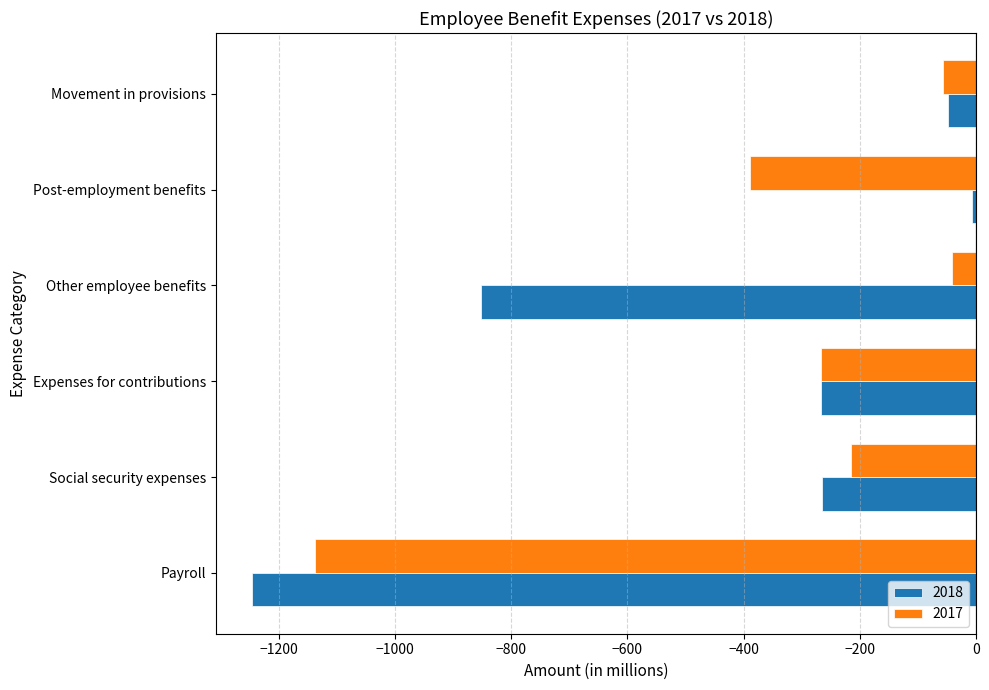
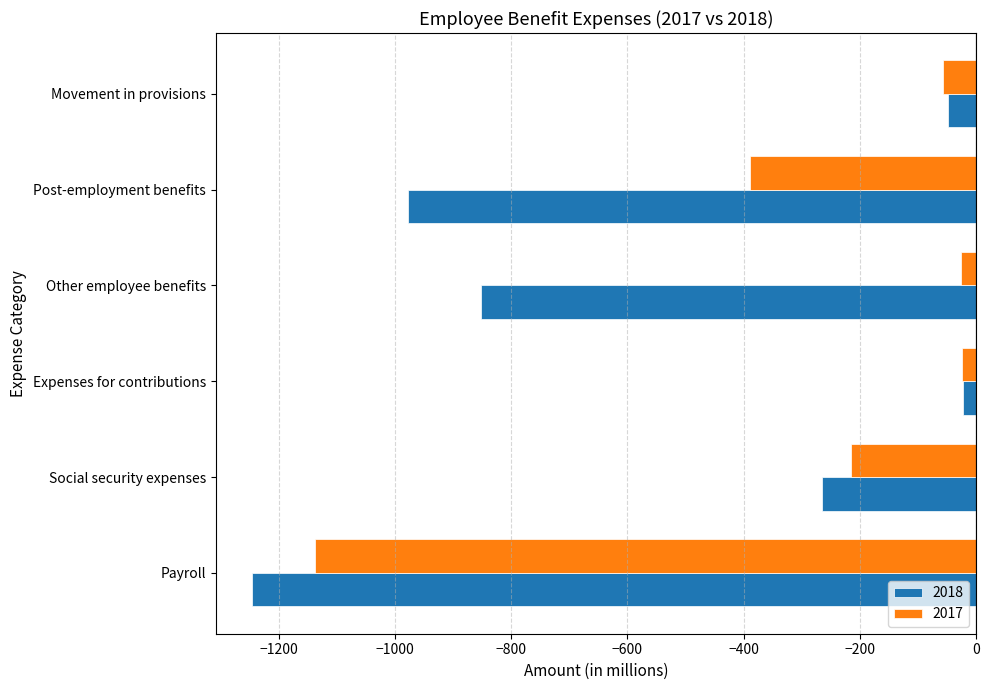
  {
    "2018": {
      "Movement in provisions": -50,
-     "Post-employment benefits": -10,
+     "Post-employment benefits": -980,
      "Other employee benefits": -850,
-     "Expenses for contributions": -270,
+     "Expenses for contributions": -20,
      "Social security expenses": -270,
      "Payroll": -1250
    },
    "2017": {
      "Movement in provisions": -60,
      "Post-employment benefits": -390,
-     "Other employee benefits": -40,
-     "Expenses for contributions": -270,
+     "Other employee benefits": -30,
+     "Expenses for contributions": -20,
      "Social security expenses": -210,
      "Payroll": -1140
    }
  }
